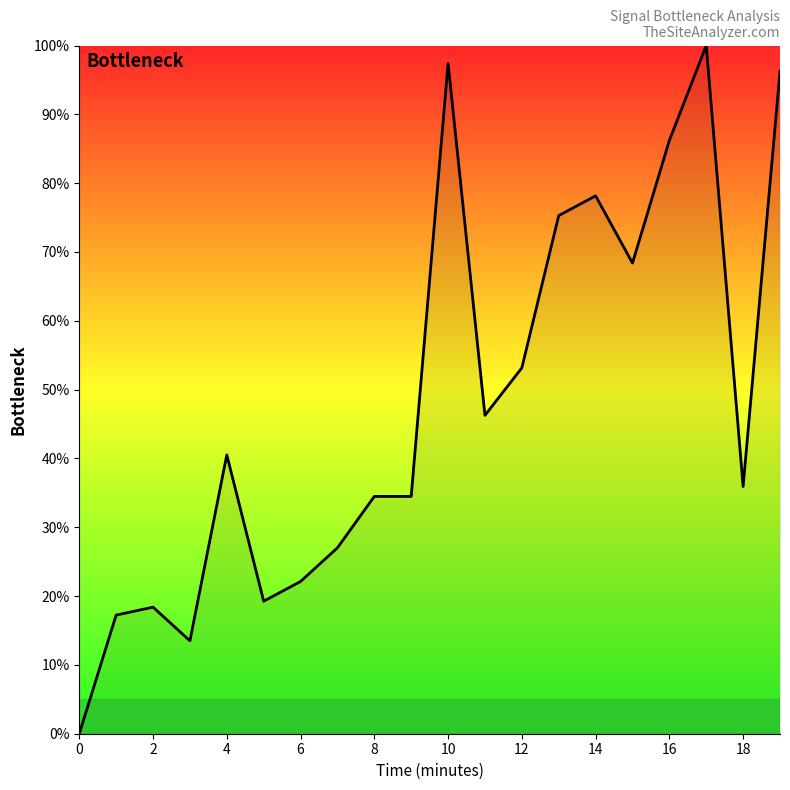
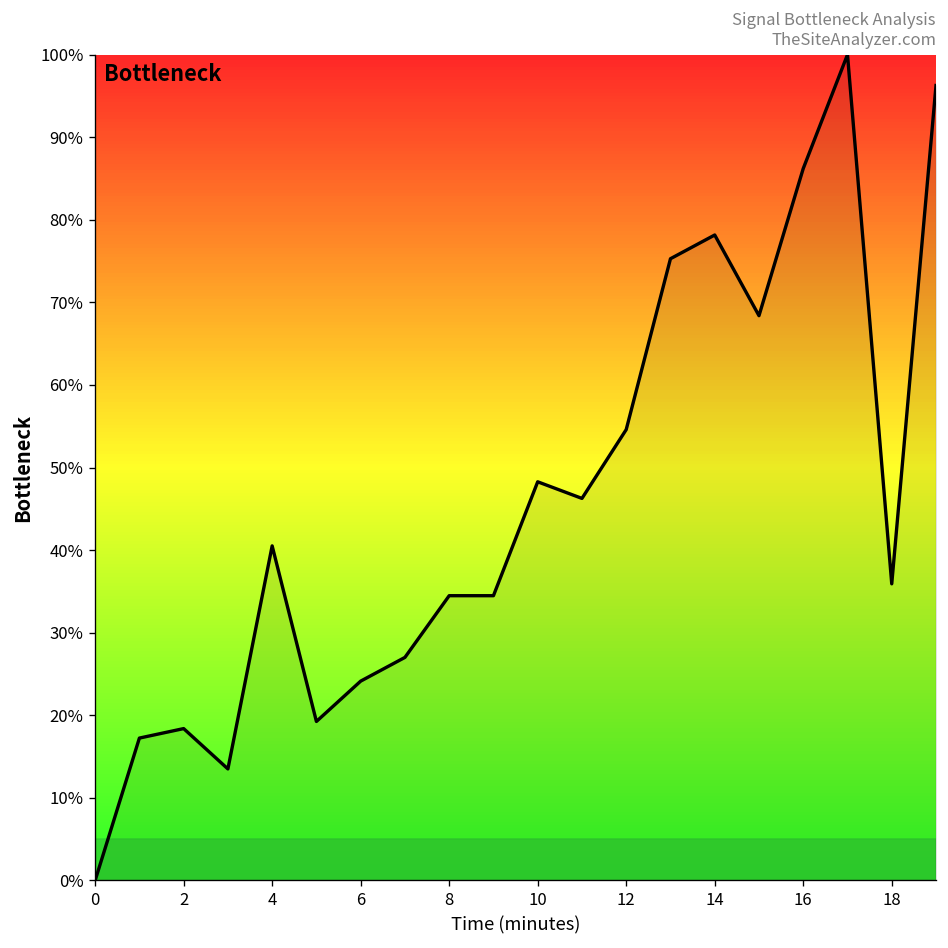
  {
    "2": "18%",
    "4": "41%",
-   "6": "22%",
+   "6": "24%",
    "8": "34%",
-   "10": "97%",
-   "12": "53%",
+   "10": "48%",
+   "12": "55%",
    "14": "78%",
    "16": "86%",
    "18": "36%"
  }
